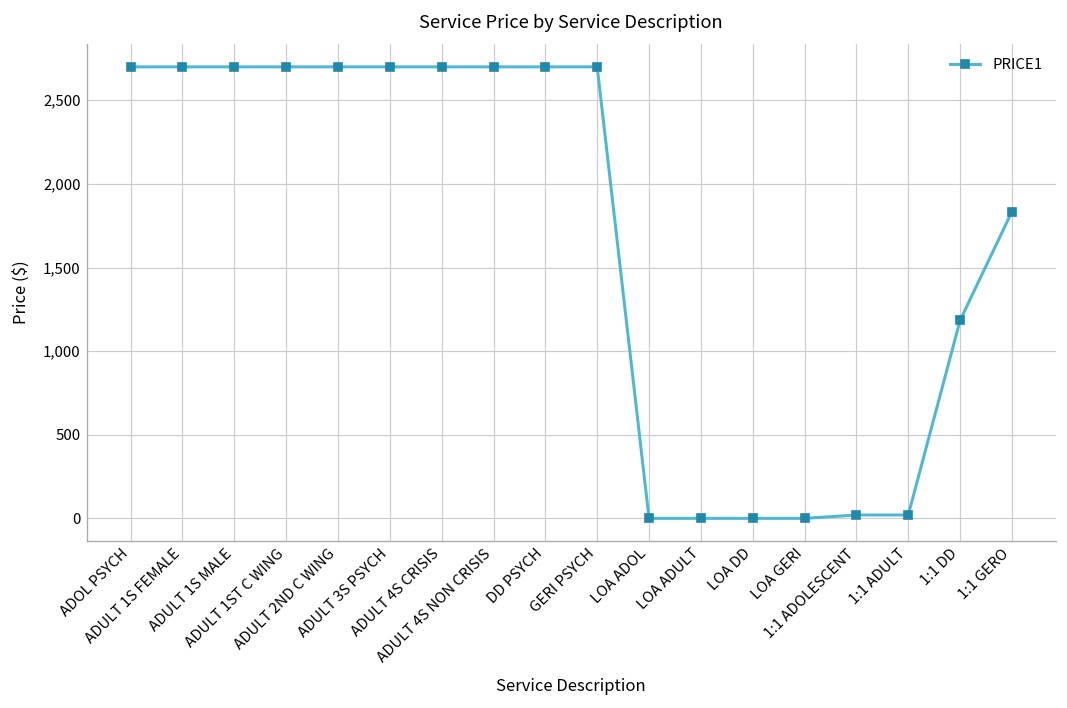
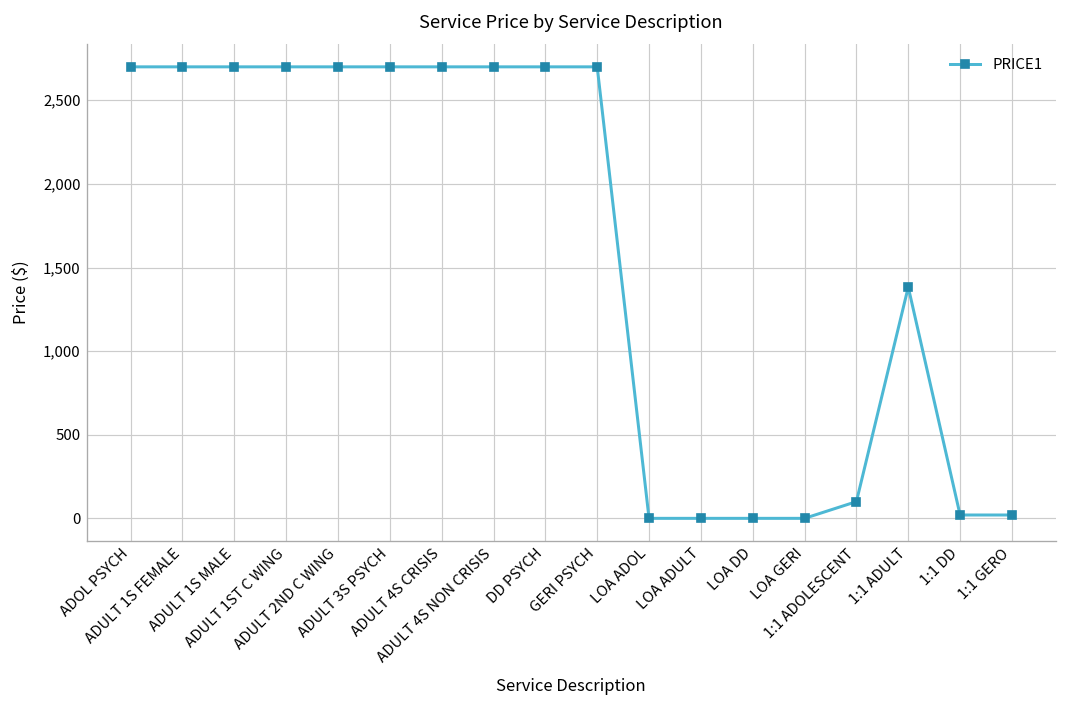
  {
    "ADOL PSYCH": "2,700",
    "ADULT 1S FEMALE": "2,700",
    "ADULT 1S MALE": "2,700",
    "ADULT 1ST C WING": "2,700",
    "ADULT 2ND C WING": "2,700",
    "ADULT 3S PSYCH": "2,700",
    "ADULT 4S CRISIS": "2,700",
    "ADULT 4S NON CRISIS": "2,700",
    "DD PSYCH": "2,700",
    "GERI PSYCH": "2,700",
    "LOA ADOL": "0",
    "LOA ADULT": "0",
    "LOA DD": "0",
    "LOA GERI": "0",
-   "1:1 ADOLESCENT": "20",
-   "1:1 ADULT": "20",
-   "1:1 DD": "1,180",
-   "1:1 GERO": "1,830"
+   "1:1 ADOLESCENT": "100",
+   "1:1 ADULT": "1,380",
+   "1:1 DD": "20",
+   "1:1 GERO": "20"
  }
